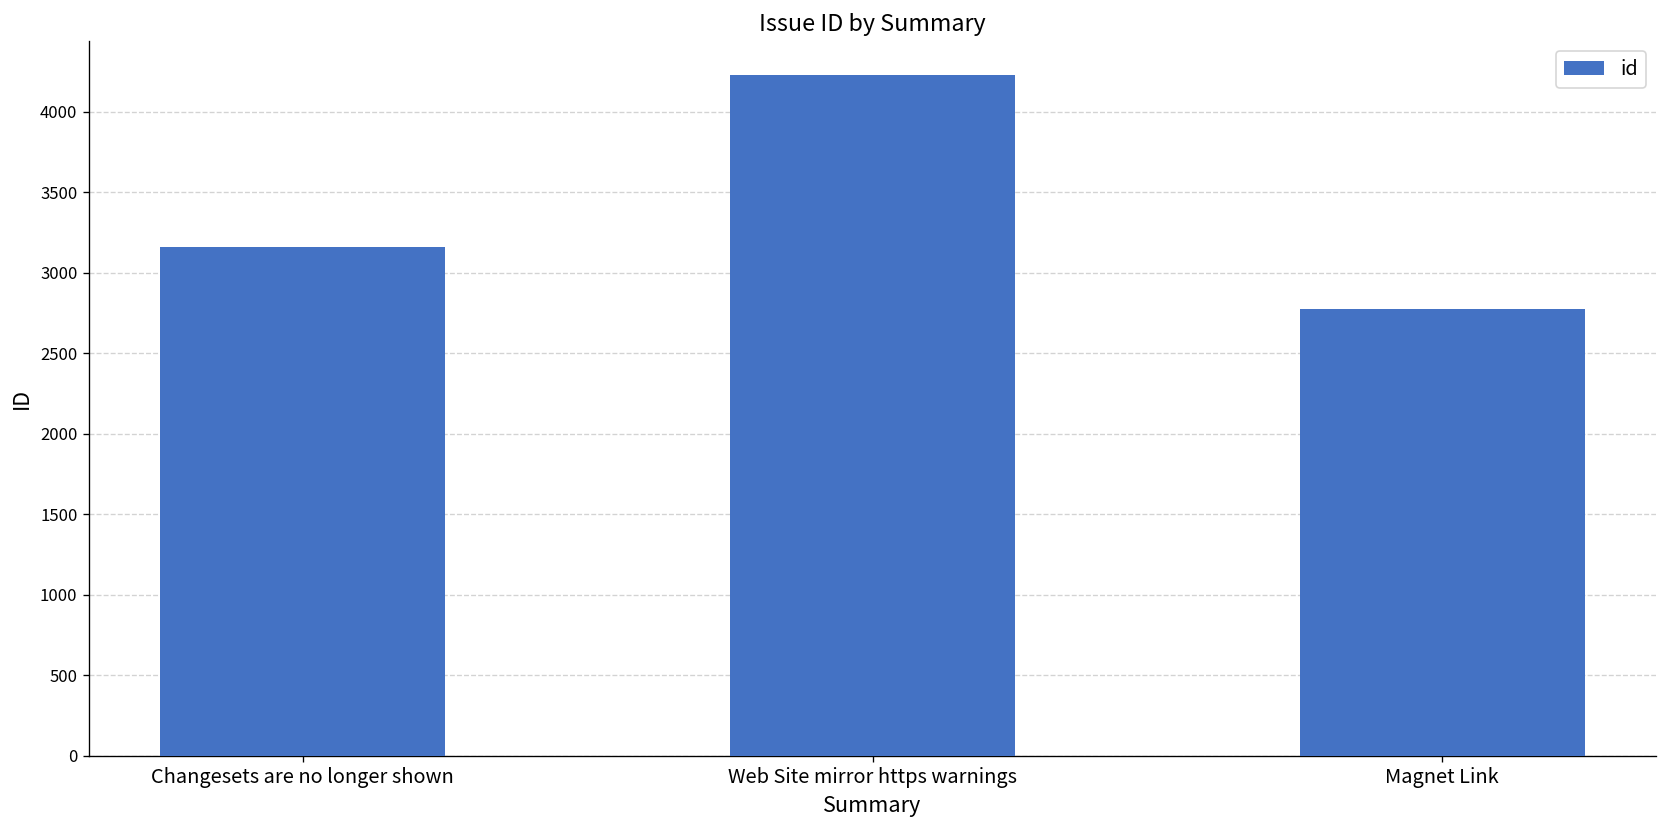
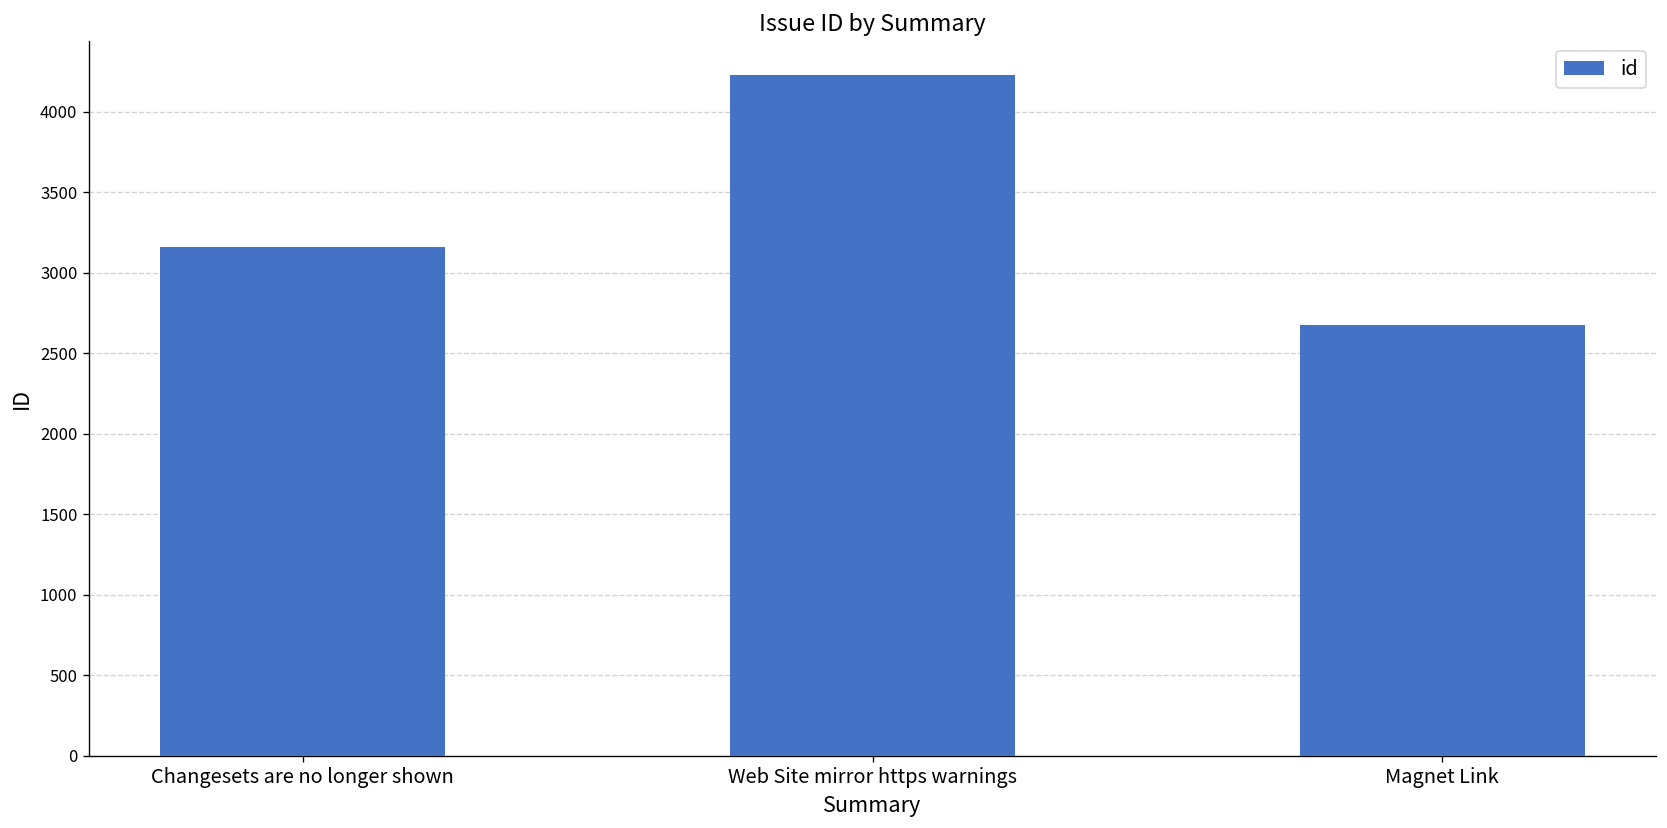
  {
    "Changesets are no longer shown": 3160,
    "Web Site mirror https warnings": 4230,
-   "Magnet Link": 2780
+   "Magnet Link": 2670
  }
